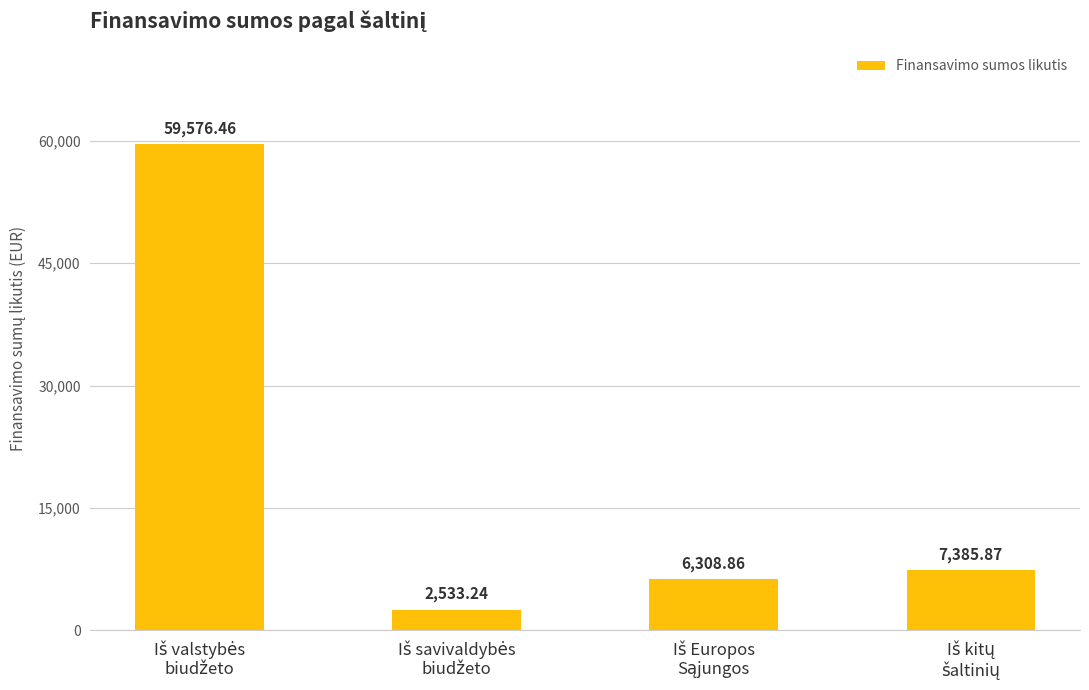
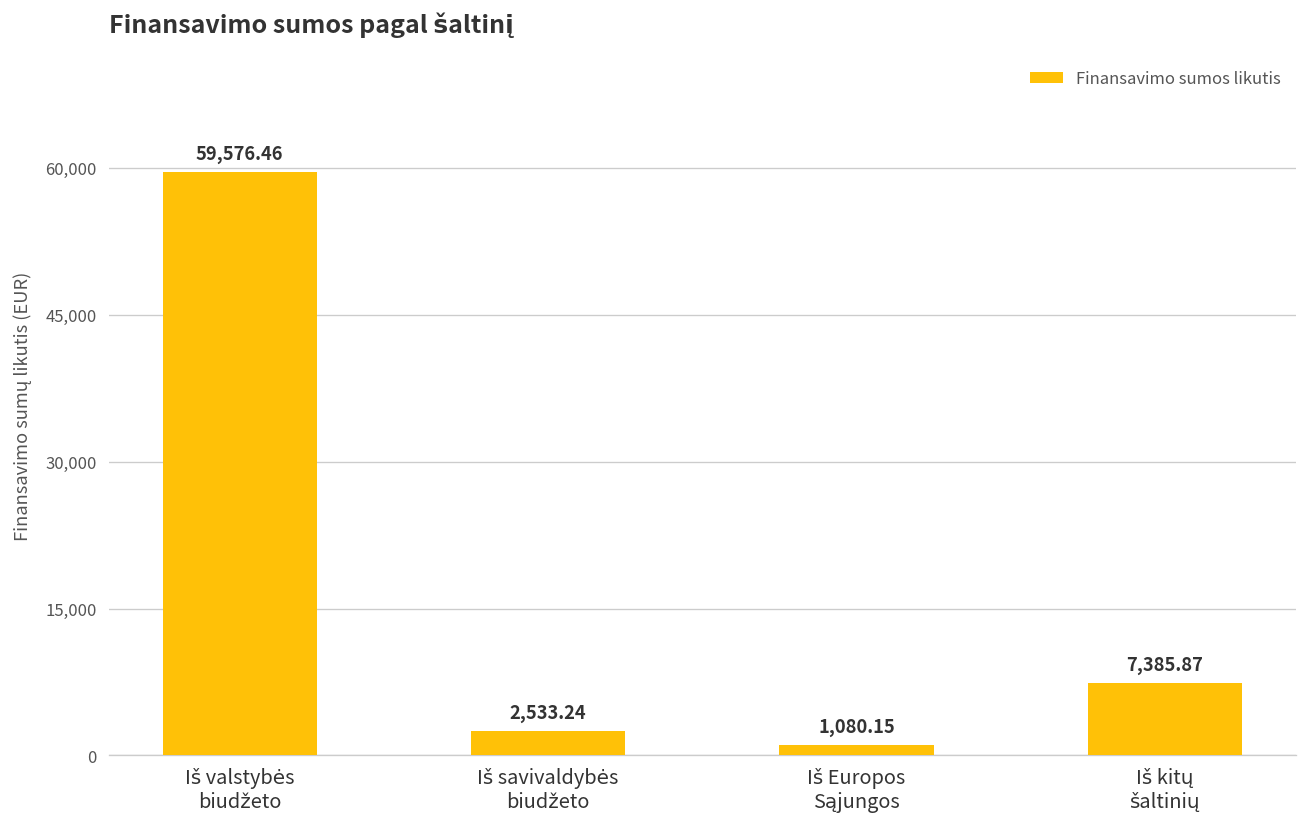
  {
    "Iš valstybės biudžeto": "59,576.46",
    "Iš savivaldybės biudžeto": "2,533.24",
-   "Iš Europos Sąjungos": "6,308.86",
+   "Iš Europos Sąjungos": "1,080.15",
    "Iš kitų šaltinių": "7,385.87"
  }
